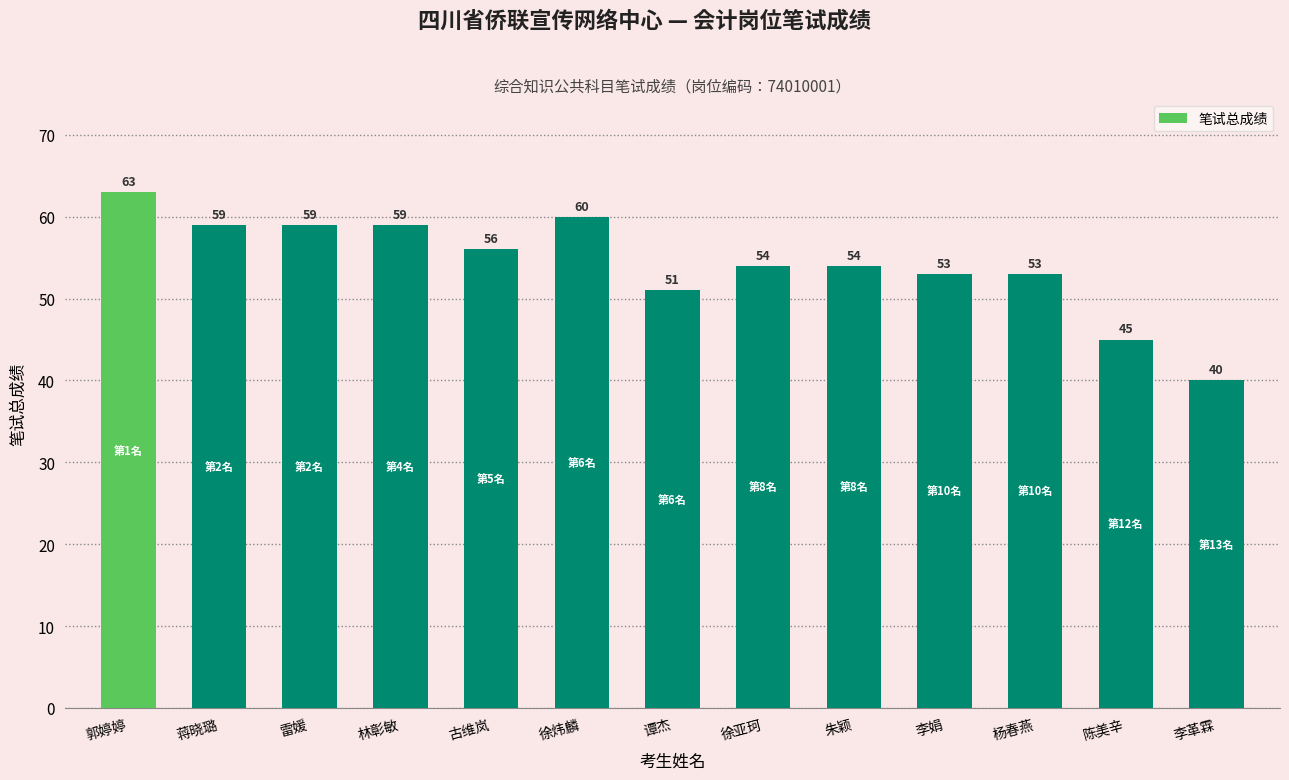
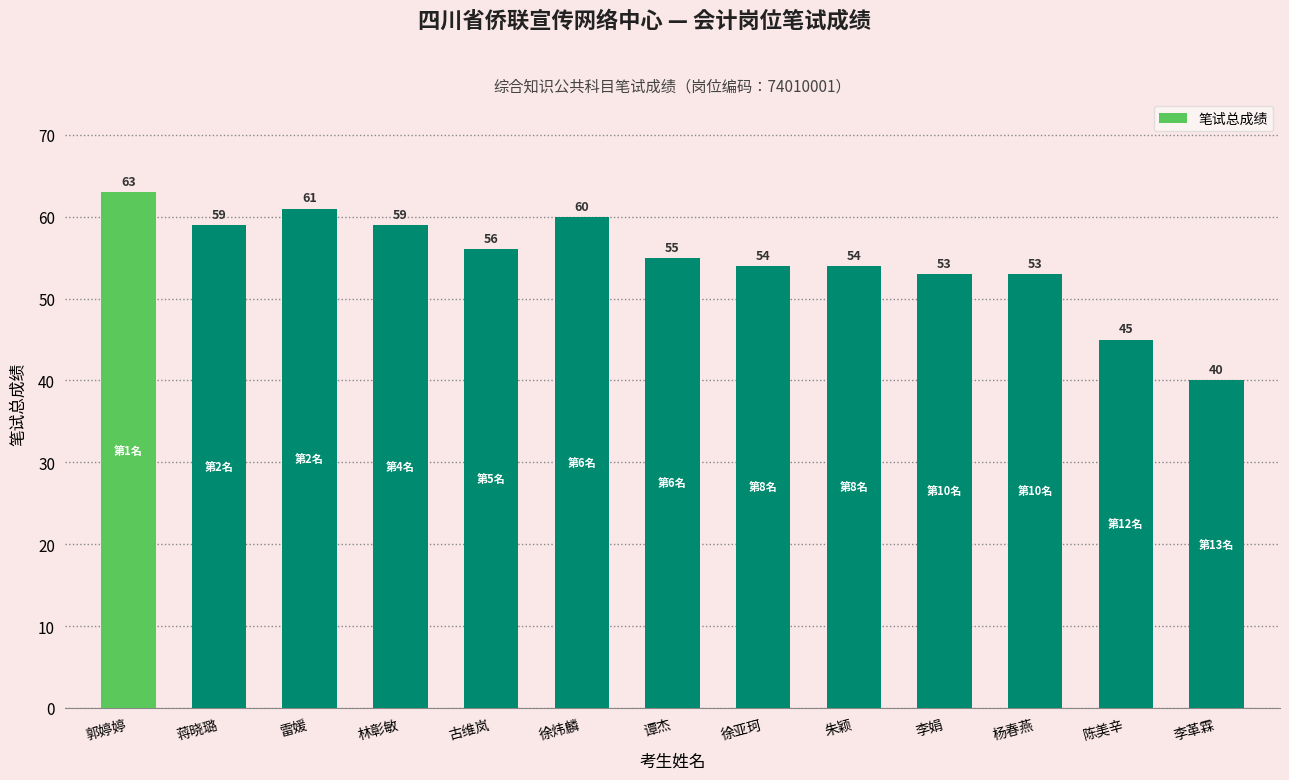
  {
    "郭婷婷": 63,
    "蒋晓璐": 59,
-   "雷媛": 59,
+   "雷媛": 61,
    "林彰敏": 59,
    "古维岚": 56,
    "徐炜麟": 60,
-   "谭杰": 51,
+   "谭杰": 55,
    "徐亚珂": 54,
    "朱颖": 54,
    "李娟": 53,
    "杨春燕": 53,
    "陈美辛": 45,
    "李革霖": 40
  }
